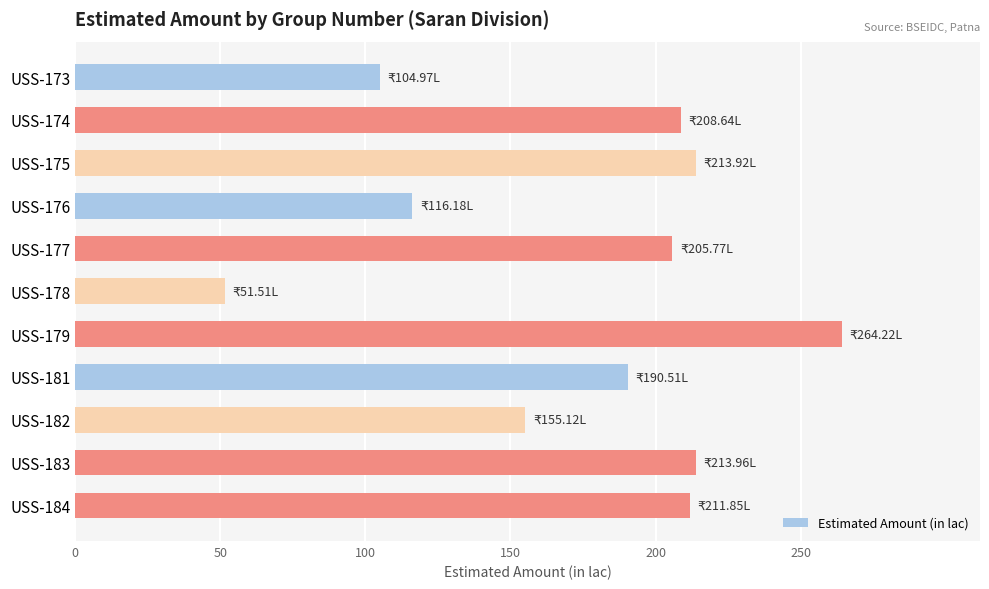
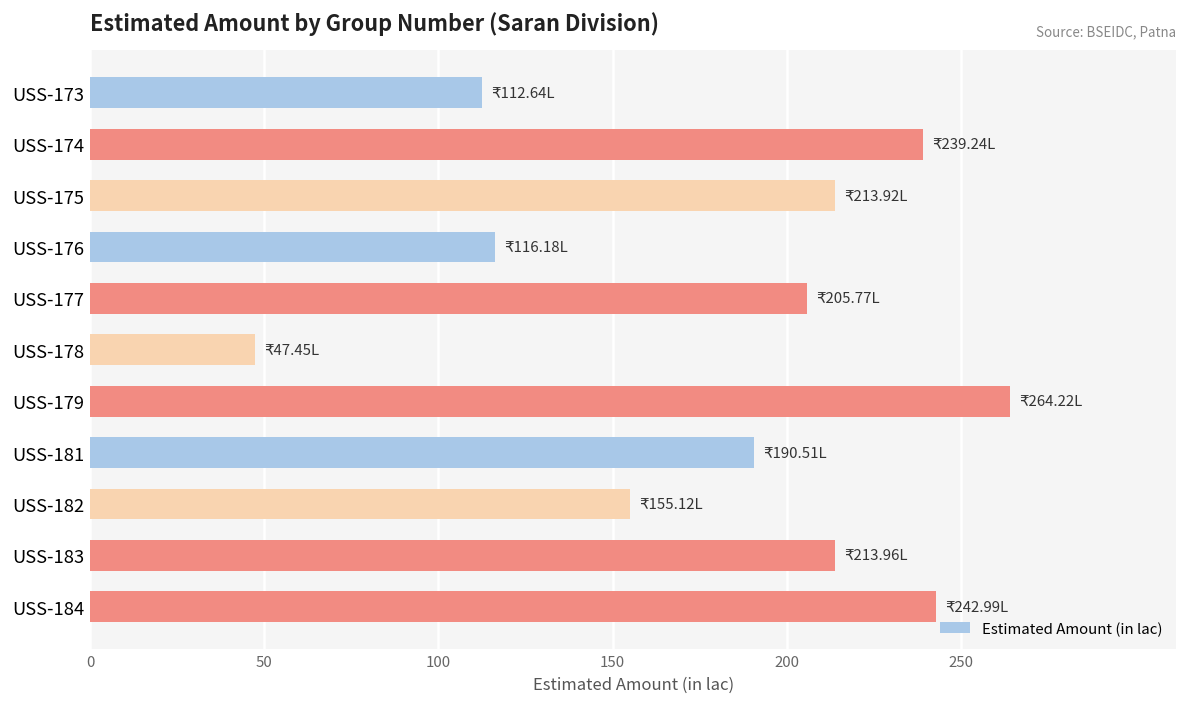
  {
-   "USS-173": "104.97L",
-   "USS-174": "208.64L",
+   "USS-173": "112.64L",
+   "USS-174": "239.24L",
    "USS-175": "213.92L",
    "USS-176": "116.18L",
    "USS-177": "205.77L",
-   "USS-178": "51.51L",
+   "USS-178": "47.45L",
    "USS-179": "264.22L",
    "USS-181": "190.51L",
    "USS-182": "155.12L",
    "USS-183": "213.96L",
-   "USS-184": "211.85L"
+   "USS-184": "242.99L"
  }
